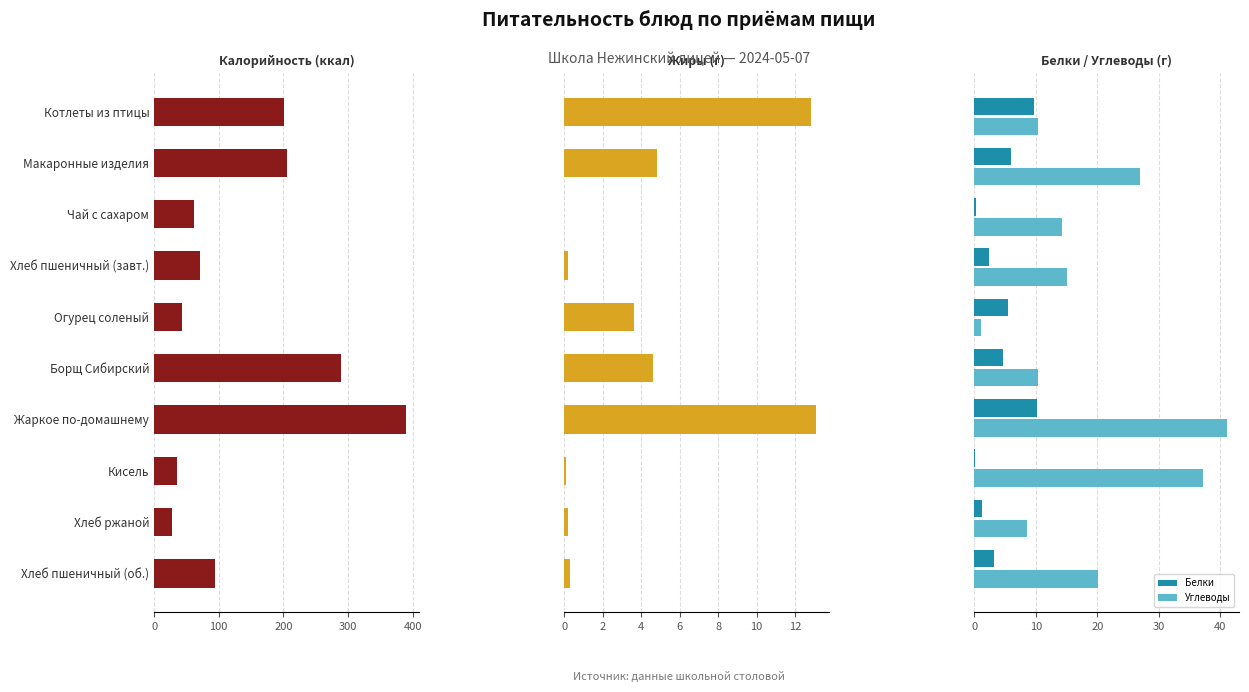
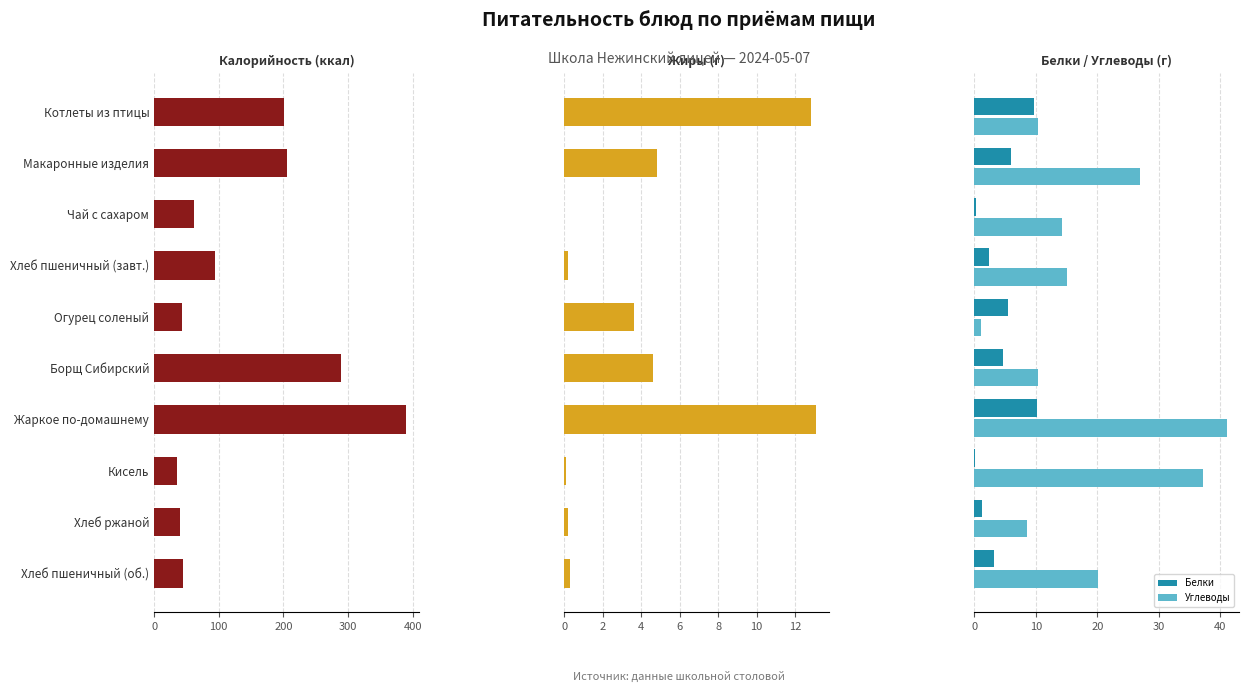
  {
    "Калорийность (ккал)": {
      "Котлеты из птицы": 200,
      "Макаронные изделия": 210,
      "Чай с сахаром": 60,
-     "Хлеб пшеничный (завт.)": 70,
+     "Хлеб пшеничный (завт.)": 90,
      "Огурец соленый": 40,
      "Борщ Сибирский": 290,
      "Жаркое по-домашнему": 390,
      "Кисель": 40,
-     "Хлеб ржаной": 30,
-     "Хлеб пшеничный (об.)": 90
+     "Хлеб ржаной": 40,
+     "Хлеб пшеничный (об.)": 50
    }
  }
